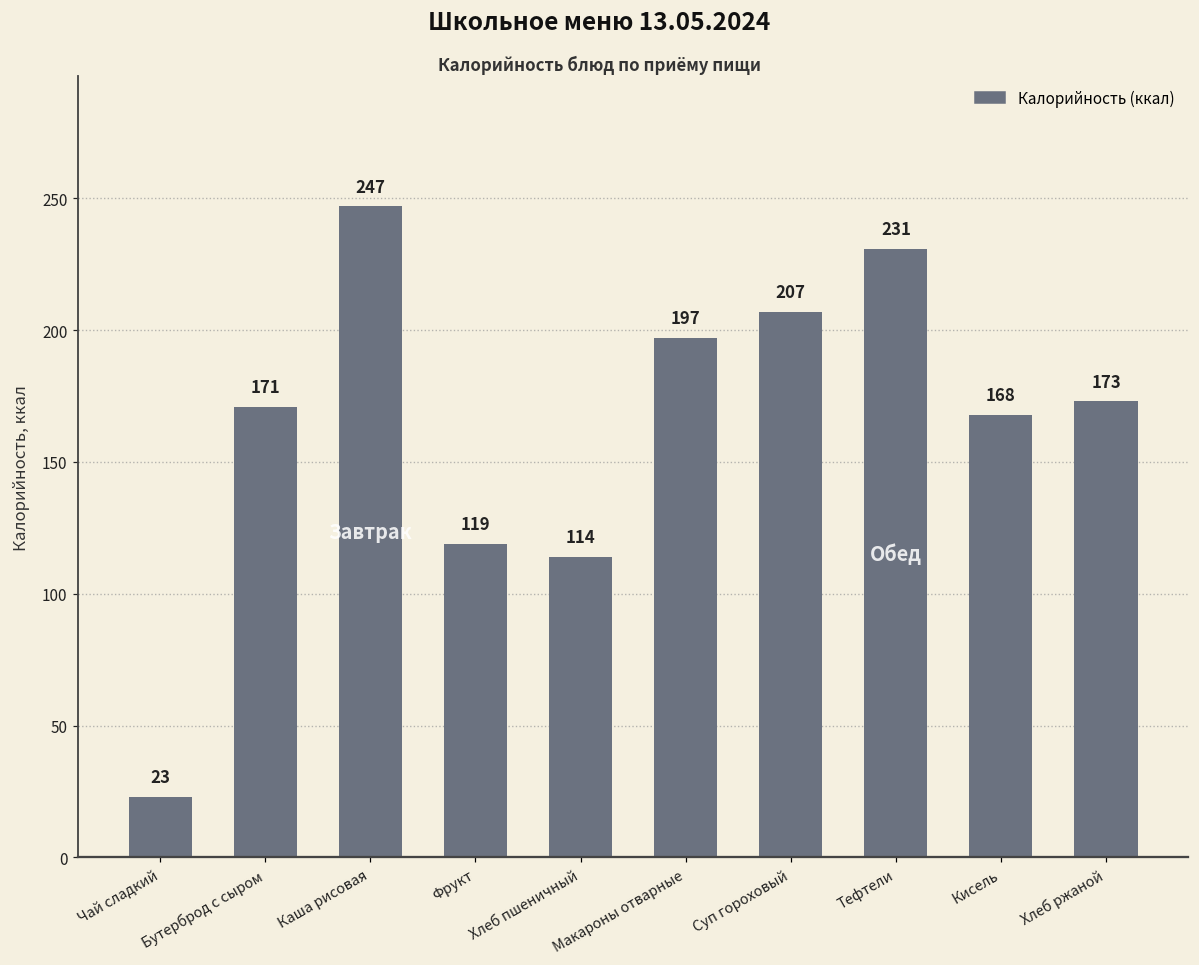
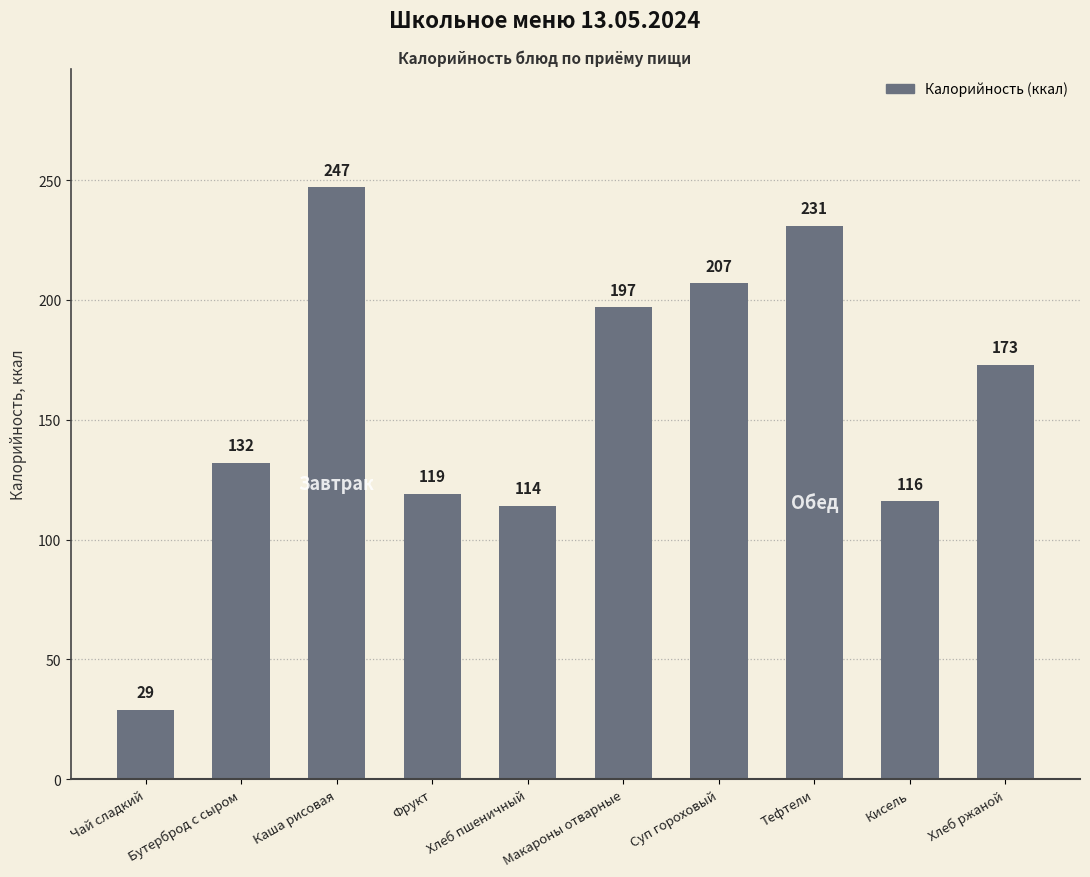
  {
-   "Чай сладкий": 23,
-   "Бутерброд с сыром": 171,
+   "Чай сладкий": 29,
+   "Бутерброд с сыром": 132,
    "Каша рисовая": 247,
    "Фрукт": 119,
    "Хлеб пшеничный": 114,
    "Макароны отварные": 197,
    "Суп гороховый": 207,
    "Тефтели": 231,
-   "Кисель": 168,
+   "Кисель": 116,
    "Хлеб ржаной": 173
  }
